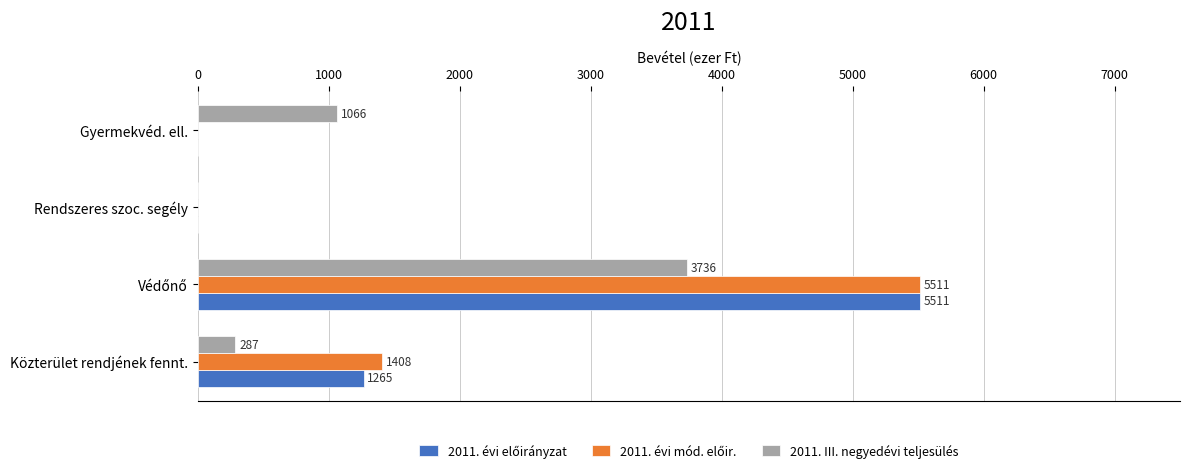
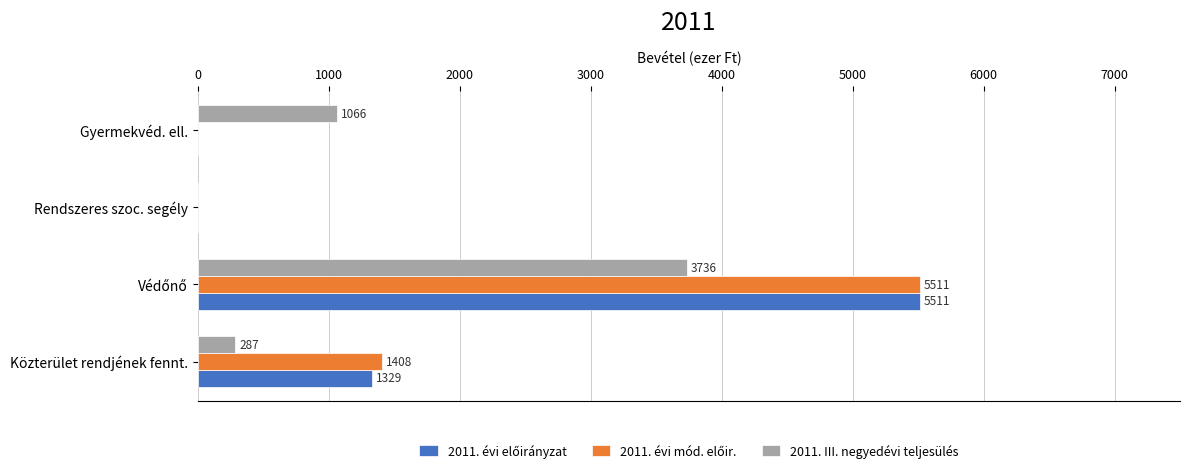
  {
    "2011. évi előirányzat": {
      "Védőnő": 5511,
-     "Közterület rendjének fennt.": 1265
+     "Közterület rendjének fennt.": 1329
    },
    "2011. évi mód. előir.": {
      "Védőnő": 5511,
      "Közterület rendjének fennt.": 1408
    },
    "2011. III. negyedévi teljesülés": {
      "Gyermekvéd. ell.": 1066,
      "Védőnő": 3736,
      "Közterület rendjének fennt.": 287
    }
  }
